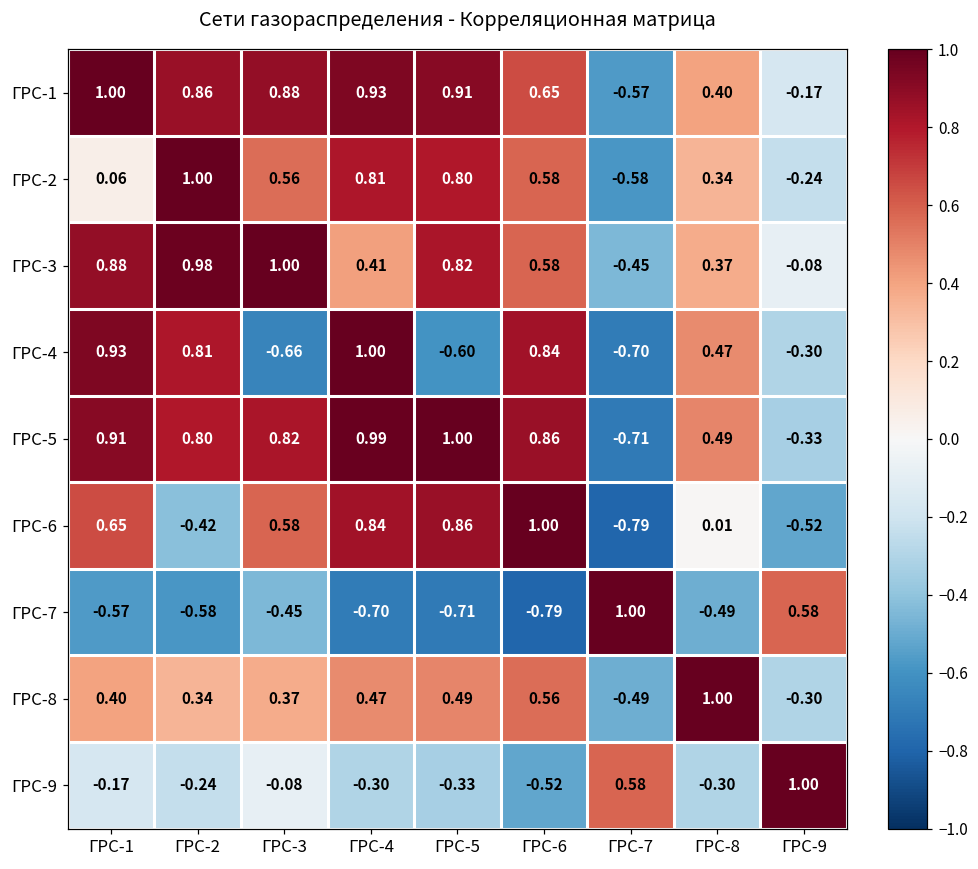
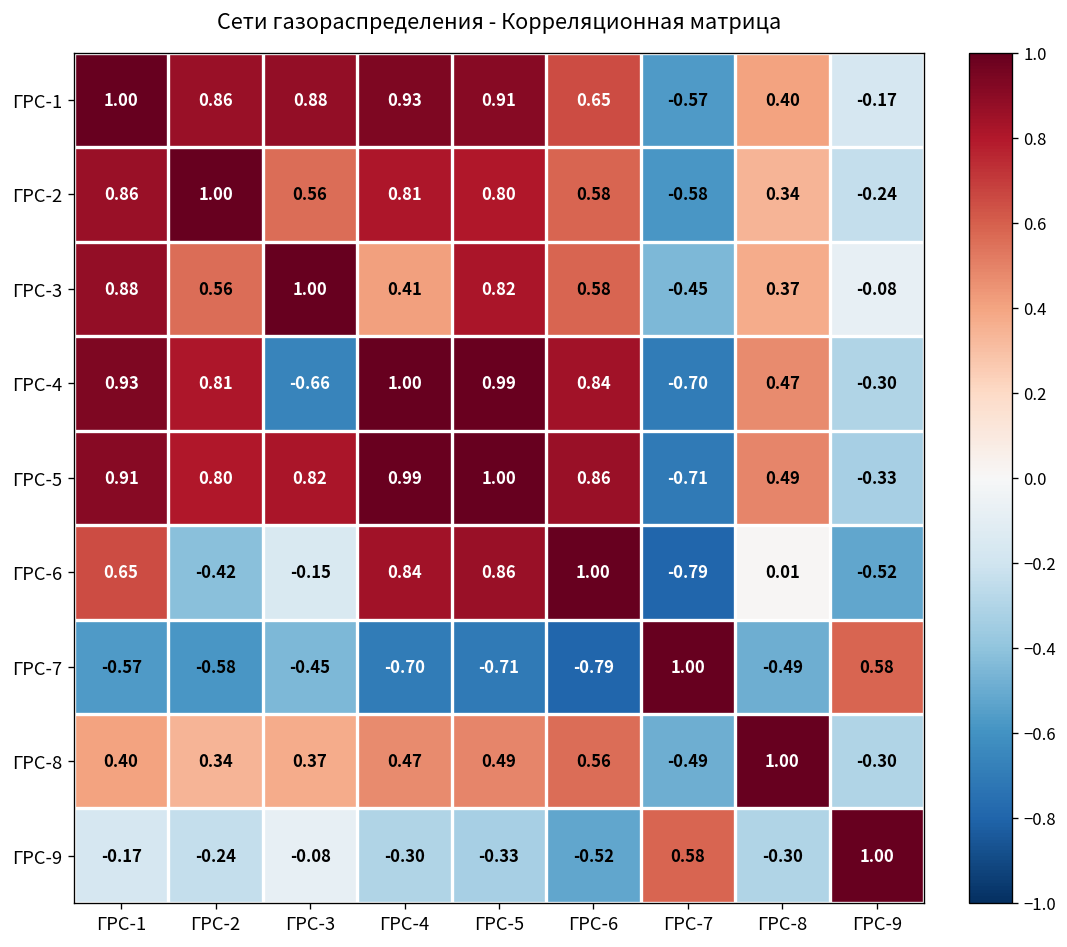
  {
    "ГРС-1": {
      "ГРС-1": 1.00,
      "ГРС-2": 0.86,
      "ГРС-3": 0.88,
      "ГРС-4": 0.93,
      "ГРС-5": 0.91,
      "ГРС-6": 0.65,
      "ГРС-7": -0.57,
      "ГРС-8": 0.40,
      "ГРС-9": -0.17
    },
    "ГРС-2": {
-     "ГРС-1": 0.06,
+     "ГРС-1": 0.86,
      "ГРС-2": 1.00,
      "ГРС-3": 0.56,
      "ГРС-4": 0.81,
      "ГРС-5": 0.80,
      "ГРС-6": 0.58,
      "ГРС-7": -0.58,
      "ГРС-8": 0.34,
      "ГРС-9": -0.24
    },
    "ГРС-3": {
      "ГРС-1": 0.88,
-     "ГРС-2": 0.98,
+     "ГРС-2": 0.56,
      "ГРС-3": 1.00,
      "ГРС-4": 0.41,
      "ГРС-5": 0.82,
      "ГРС-6": 0.58,
      "ГРС-7": -0.45,
      "ГРС-8": 0.37,
      "ГРС-9": -0.08
    },
    "ГРС-4": {
      "ГРС-1": 0.93,
      "ГРС-2": 0.81,
      "ГРС-3": -0.66,
      "ГРС-4": 1.00,
-     "ГРС-5": -0.60,
+     "ГРС-5": 0.99,
      "ГРС-6": 0.84,
      "ГРС-7": -0.70,
      "ГРС-8": 0.47,
      "ГРС-9": -0.30
    },
    "ГРС-5": {
      "ГРС-1": 0.91,
      "ГРС-2": 0.80,
      "ГРС-3": 0.82,
      "ГРС-4": 0.99,
      "ГРС-5": 1.00,
      "ГРС-6": 0.86,
      "ГРС-7": -0.71,
      "ГРС-8": 0.49,
      "ГРС-9": -0.33
    },
    "ГРС-6": {
      "ГРС-1": 0.65,
      "ГРС-2": -0.42,
-     "ГРС-3": 0.58,
+     "ГРС-3": -0.15,
      "ГРС-4": 0.84,
      "ГРС-5": 0.86,
      "ГРС-6": 1.00,
      "ГРС-7": -0.79,
      "ГРС-8": 0.01,
      "ГРС-9": -0.52
    },
    "ГРС-7": {
      "ГРС-1": -0.57,
      "ГРС-2": -0.58,
      "ГРС-3": -0.45,
      "ГРС-4": -0.70,
      "ГРС-5": -0.71,
      "ГРС-6": -0.79,
      "ГРС-7": 1.00,
      "ГРС-8": -0.49,
      "ГРС-9": 0.58
    },
    "ГРС-8": {
      "ГРС-1": 0.40,
      "ГРС-2": 0.34,
      "ГРС-3": 0.37,
      "ГРС-4": 0.47,
      "ГРС-5": 0.49,
      "ГРС-6": 0.56,
      "ГРС-7": -0.49,
      "ГРС-8": 1.00,
      "ГРС-9": -0.30
    },
    "ГРС-9": {
      "ГРС-1": -0.17,
      "ГРС-2": -0.24,
      "ГРС-3": -0.08,
      "ГРС-4": -0.30,
      "ГРС-5": -0.33,
      "ГРС-6": -0.52,
      "ГРС-7": 0.58,
      "ГРС-8": -0.30,
      "ГРС-9": 1.00
    }
  }
